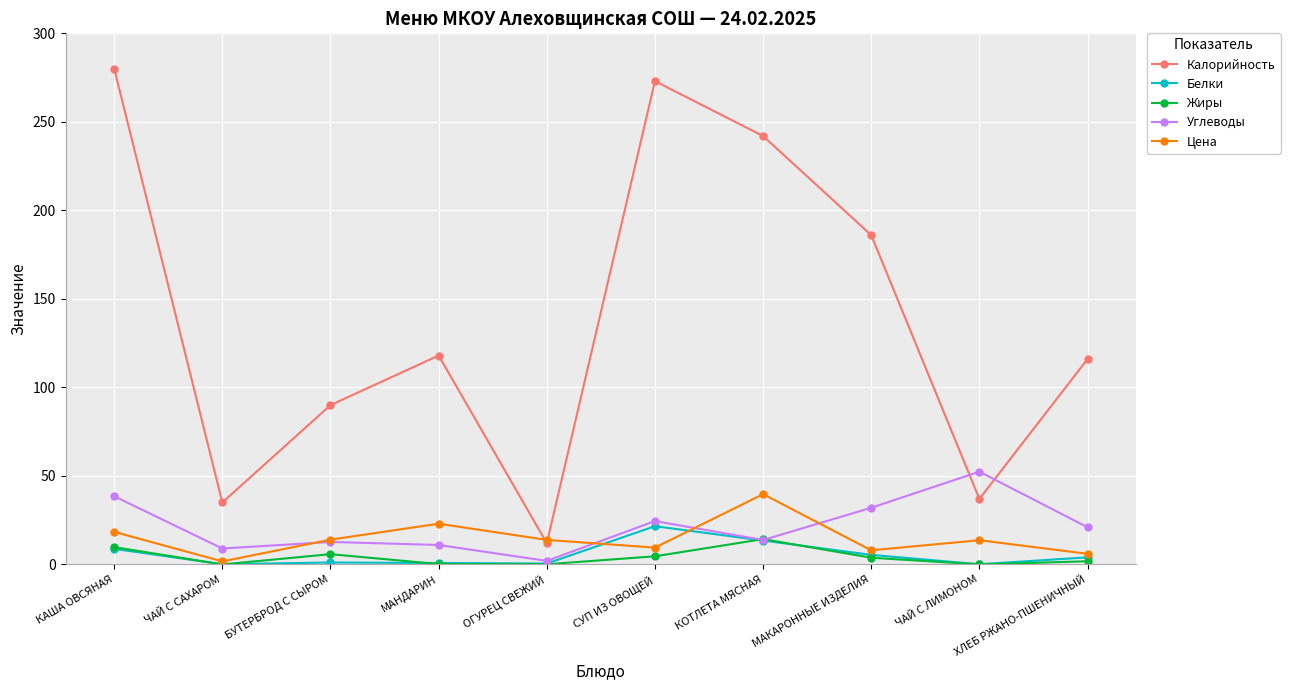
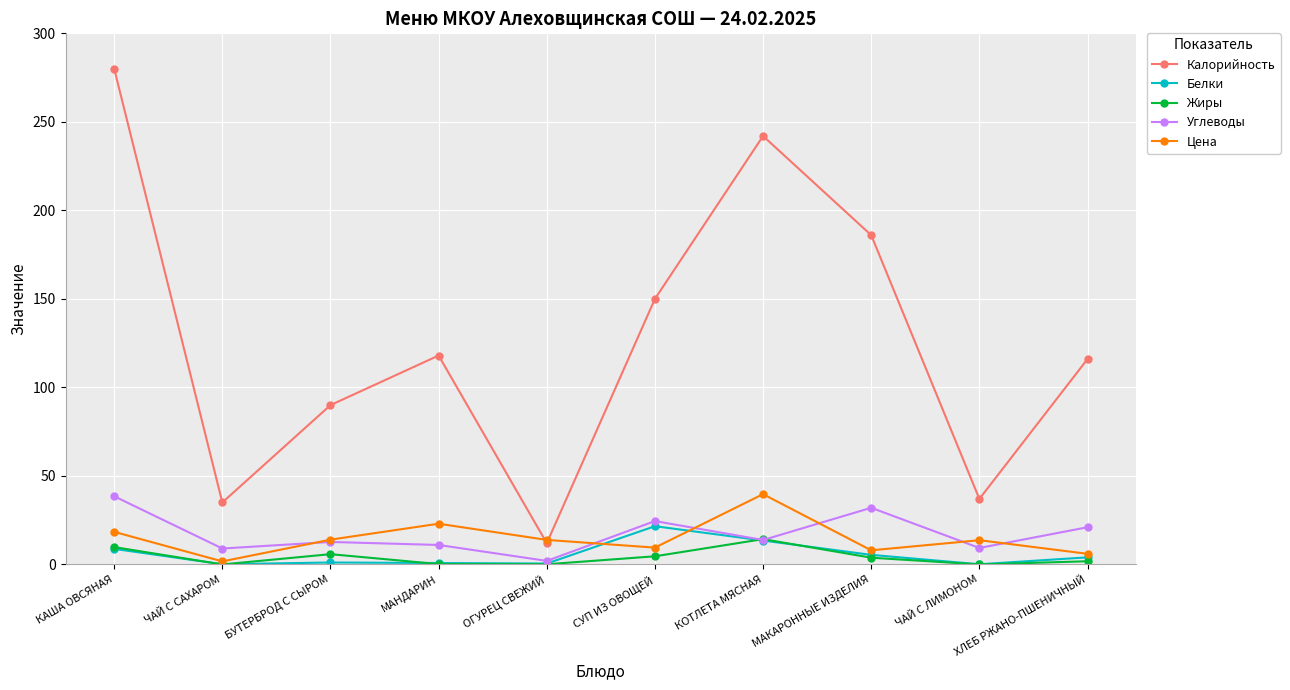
  {
    "Калорийность": {
      "КАША ОВСЯНАЯ": 280,
      "ЧАЙ С САХАРОМ": 35,
      "БУТЕРБРОД С СЫРОМ": 90,
      "МАНДАРИН": 118,
      "ОГУРЕЦ СВЕЖИЙ": 12,
-     "СУП ИЗ ОВОЩЕЙ": 273,
+     "СУП ИЗ ОВОЩЕЙ": 150,
      "КОТЛЕТА МЯСНАЯ": 242,
      "МАКАРОННЫЕ ИЗДЕЛИЯ": 186,
      "ЧАЙ С ЛИМОНОМ": 37,
      "ХЛЕБ РЖАНО-ПШЕНИЧНЫЙ": 116
    },
    "Белки": {
      "БУТЕРБРОД С СЫРОМ": 1,
      "СУП ИЗ ОВОЩЕЙ": 22,
      "МАКАРОННЫЕ ИЗДЕЛИЯ": 5,
      "ХЛЕБ РЖАНО-ПШЕНИЧНЫЙ": 4
    },
    "Жиры": {
      "БУТЕРБРОД С СЫРОМ": 6,
      "СУП ИЗ ОВОЩЕЙ": 5,
      "МАКАРОННЫЕ ИЗДЕЛИЯ": 4,
      "ХЛЕБ РЖАНО-ПШЕНИЧНЫЙ": 2
    },
    "Углеводы": {
      "КАША ОВСЯНАЯ": 39,
      "ЧАЙ С САХАРОМ": 9,
      "МАНДАРИН": 11,
      "ОГУРЕЦ СВЕЖИЙ": 2,
      "СУП ИЗ ОВОЩЕЙ": 25,
      "МАКАРОННЫЕ ИЗДЕЛИЯ": 32,
-     "ЧАЙ С ЛИМОНОМ": 52,
+     "ЧАЙ С ЛИМОНОМ": 9,
      "ХЛЕБ РЖАНО-ПШЕНИЧНЫЙ": 21
    },
    "Цена": {
      "КАША ОВСЯНАЯ": 18,
      "ЧАЙ С САХАРОМ": 2,
      "МАНДАРИН": 23,
      "ОГУРЕЦ СВЕЖИЙ": 14,
      "СУП ИЗ ОВОЩЕЙ": 10,
      "КОТЛЕТА МЯСНАЯ": 40,
      "МАКАРОННЫЕ ИЗДЕЛИЯ": 8,
      "ЧАЙ С ЛИМОНОМ": 14,
      "ХЛЕБ РЖАНО-ПШЕНИЧНЫЙ": 6
    }
  }
